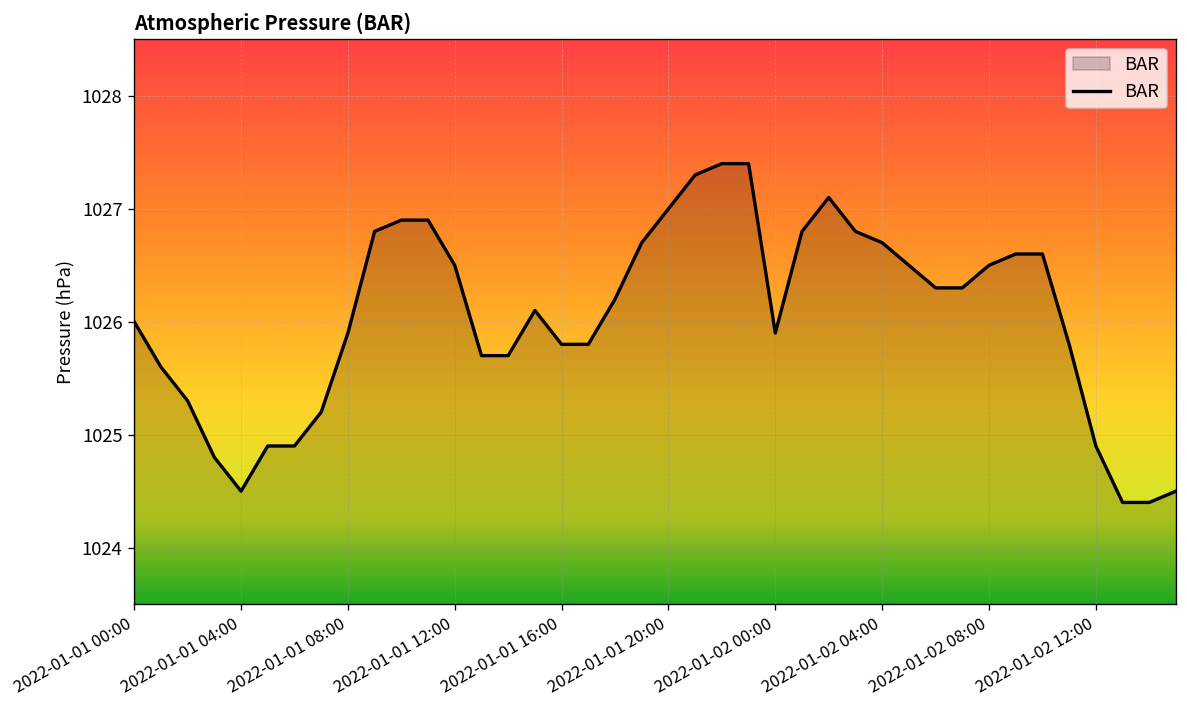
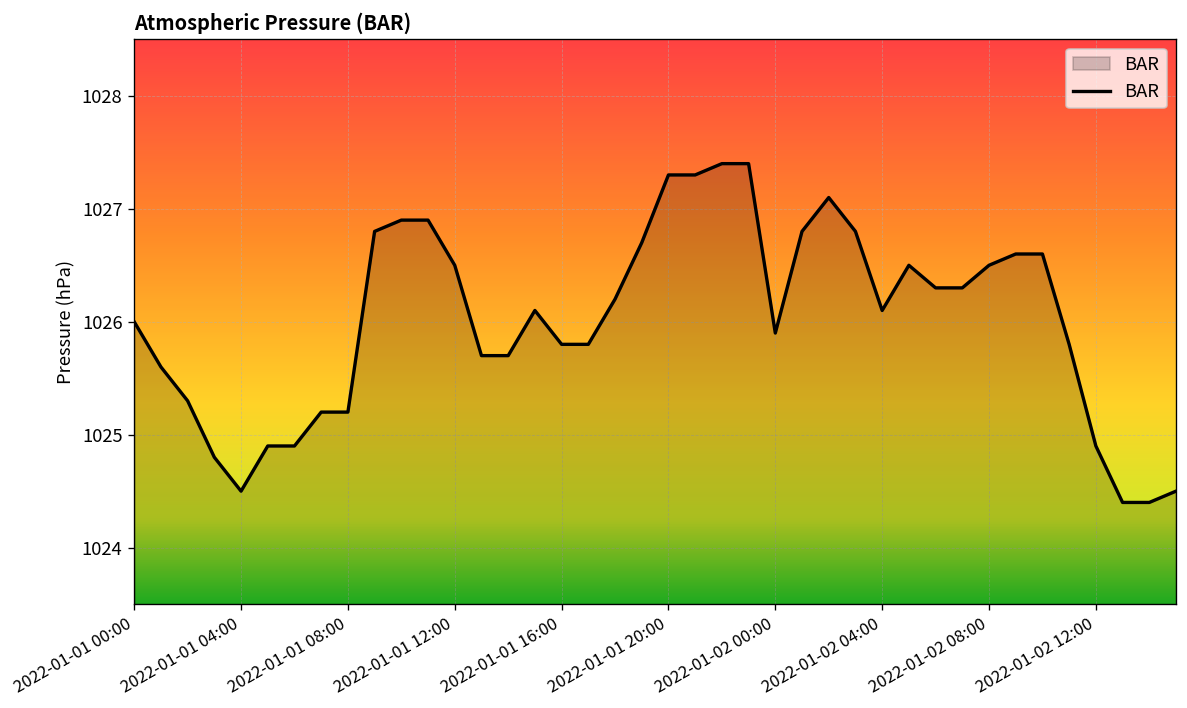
  {
    "2022-01-01 00:00": 1026.0,
    "2022-01-01 04:00": 1024.5,
-   "2022-01-01 08:00": 1025.9,
+   "2022-01-01 08:00": 1025.2,
    "2022-01-01 12:00": 1026.5,
    "2022-01-01 16:00": 1025.8,
-   "2022-01-01 20:00": 1027.0,
+   "2022-01-01 20:00": 1027.3,
    "2022-01-02 00:00": 1025.9,
-   "2022-01-02 04:00": 1026.7,
+   "2022-01-02 04:00": 1026.1,
    "2022-01-02 08:00": 1026.5,
    "2022-01-02 12:00": 1024.9
  }
